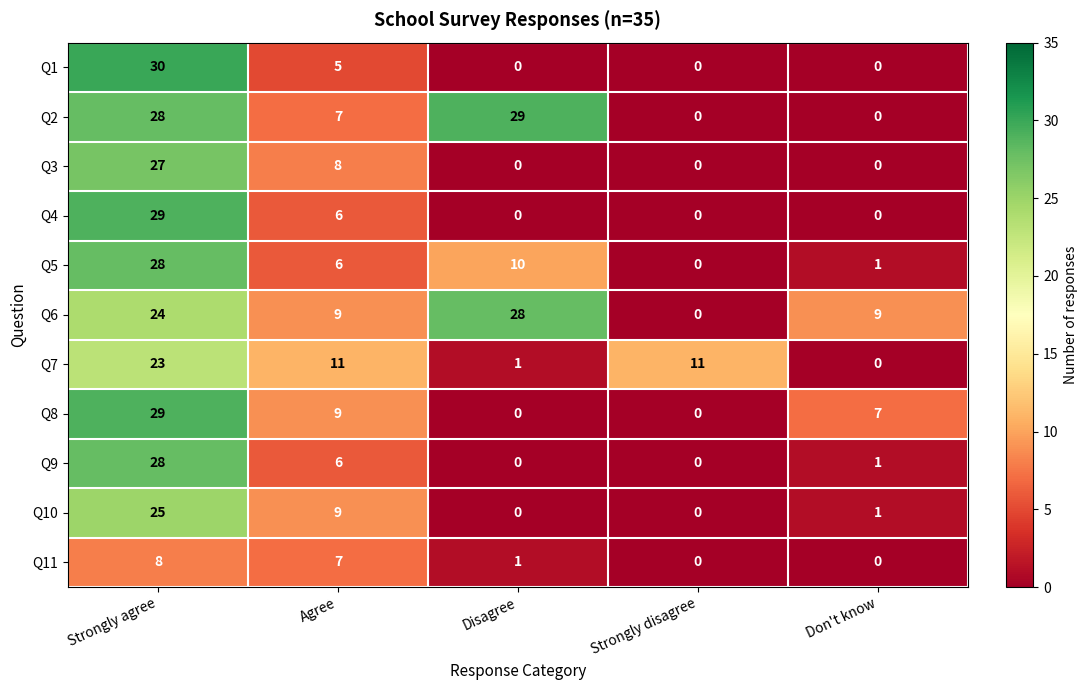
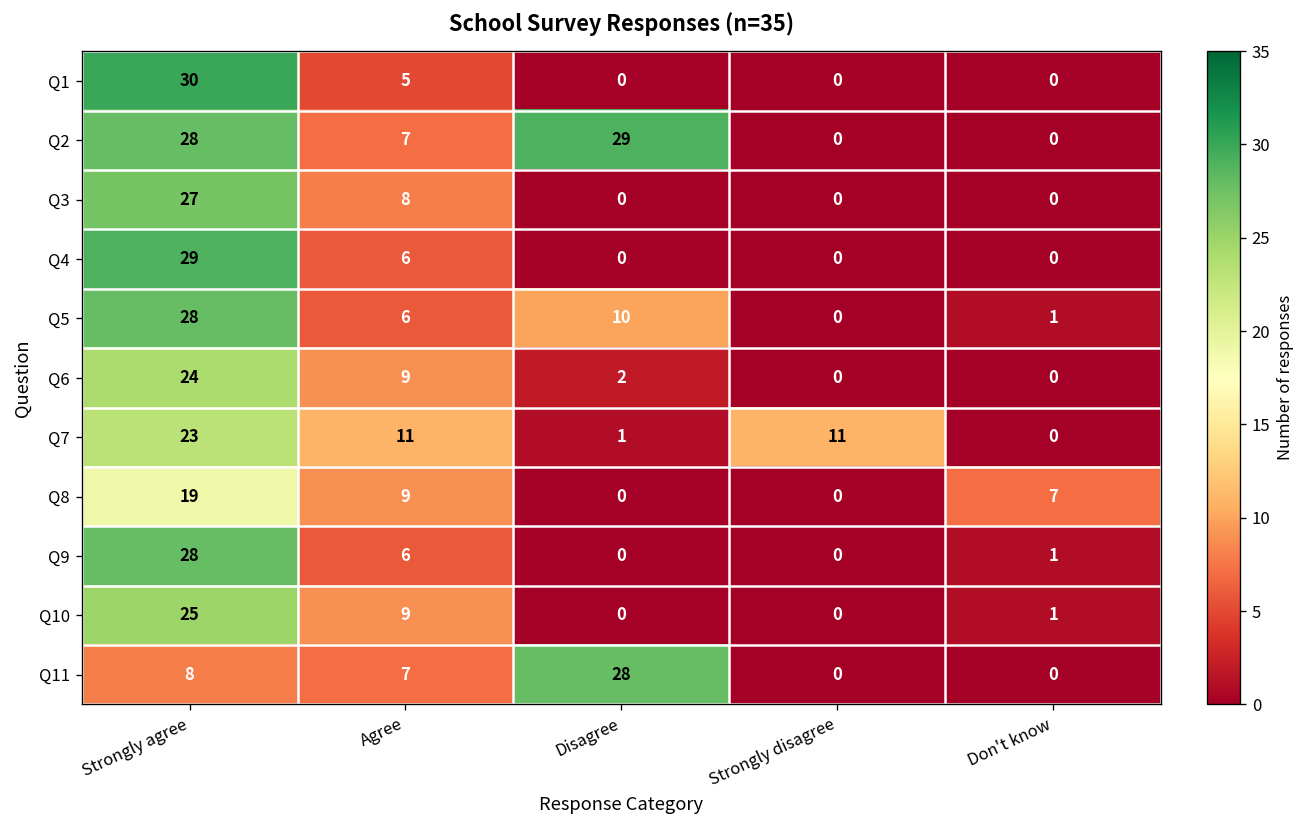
  {
    "Q1": {
      "Strongly agree": 30,
      "Agree": 5,
      "Disagree": 0,
      "Strongly disagree": 0,
      "Don't know": 0
    },
    "Q2": {
      "Strongly agree": 28,
      "Agree": 7,
      "Disagree": 29,
      "Strongly disagree": 0,
      "Don't know": 0
    },
    "Q3": {
      "Strongly agree": 27,
      "Agree": 8,
      "Disagree": 0,
      "Strongly disagree": 0,
      "Don't know": 0
    },
    "Q4": {
      "Strongly agree": 29,
      "Agree": 6,
      "Disagree": 0,
      "Strongly disagree": 0,
      "Don't know": 0
    },
    "Q5": {
      "Strongly agree": 28,
      "Agree": 6,
      "Disagree": 10,
      "Strongly disagree": 0,
      "Don't know": 1
    },
    "Q6": {
      "Strongly agree": 24,
      "Agree": 9,
-     "Disagree": 28,
+     "Disagree": 2,
      "Strongly disagree": 0,
-     "Don't know": 9
+     "Don't know": 0
    },
    "Q7": {
      "Strongly agree": 23,
      "Agree": 11,
      "Disagree": 1,
      "Strongly disagree": 11,
      "Don't know": 0
    },
    "Q8": {
-     "Strongly agree": 29,
+     "Strongly agree": 19,
      "Agree": 9,
      "Disagree": 0,
      "Strongly disagree": 0,
      "Don't know": 7
    },
    "Q9": {
      "Strongly agree": 28,
      "Agree": 6,
      "Disagree": 0,
      "Strongly disagree": 0,
      "Don't know": 1
    },
    "Q10": {
      "Strongly agree": 25,
      "Agree": 9,
      "Disagree": 0,
      "Strongly disagree": 0,
      "Don't know": 1
    },
    "Q11": {
      "Strongly agree": 8,
      "Agree": 7,
-     "Disagree": 1,
+     "Disagree": 28,
      "Strongly disagree": 0,
      "Don't know": 0
    }
  }
